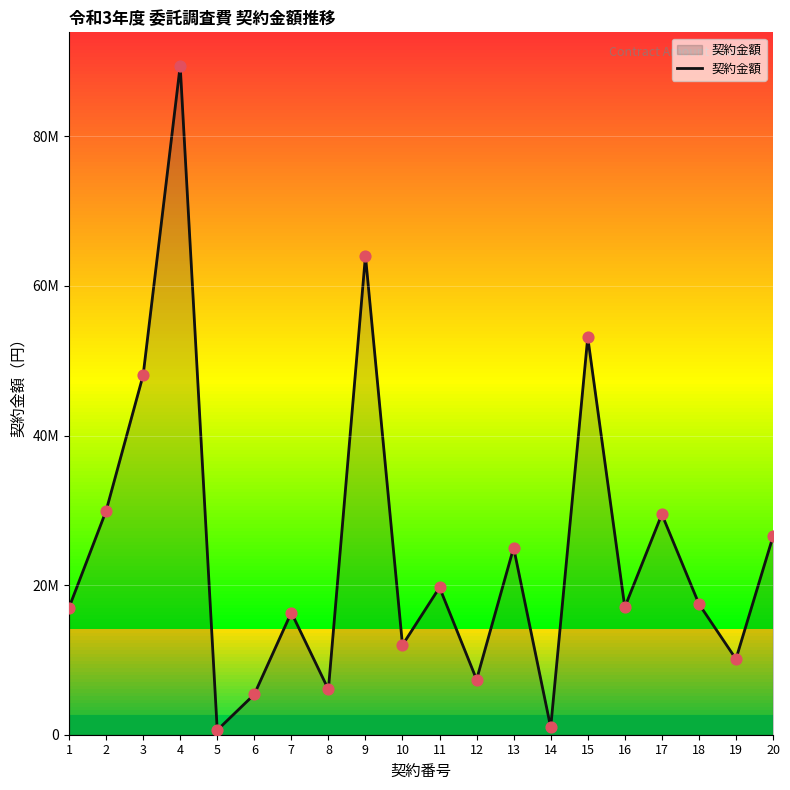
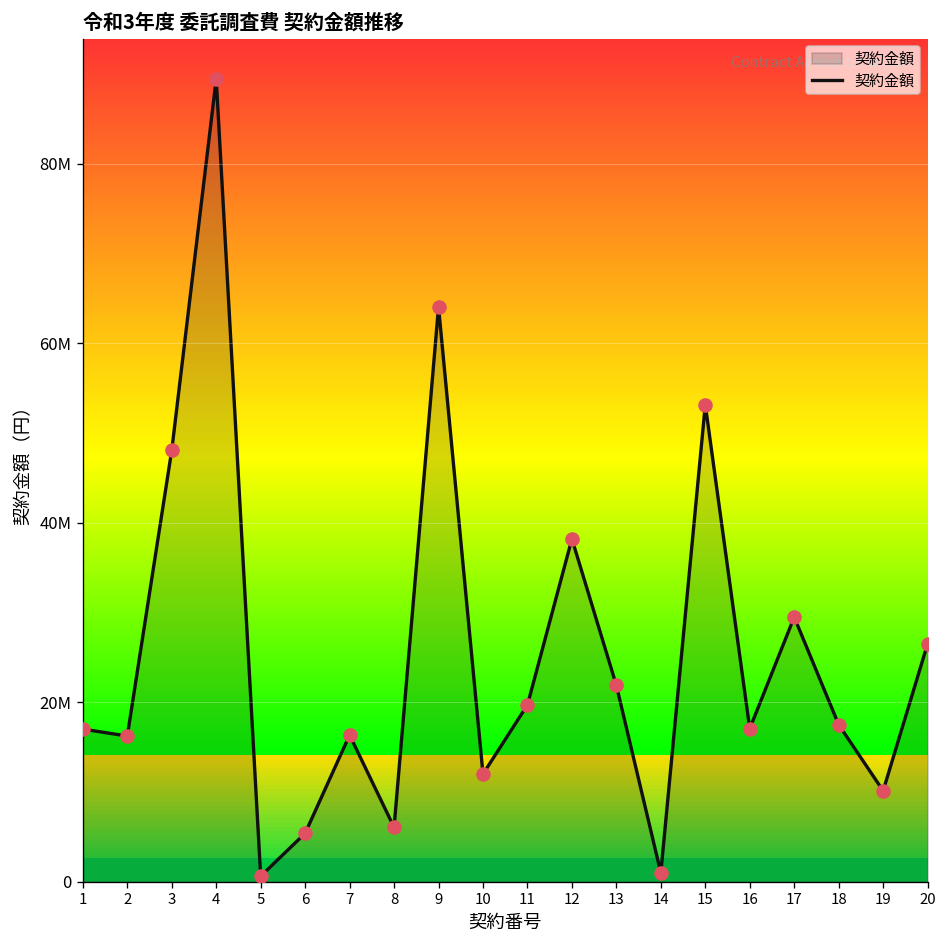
  {
    "契約金額": {
-     "2": 30000000,
+     "2": 16000000,
      "3": 48000000,
      "4": 89000000,
      "5": 1000000,
      "6": 5000000,
      "7": 16000000,
      "8": 6000000,
      "9": 64000000,
      "10": 12000000,
      "11": 20000000,
-     "12": 7000000,
-     "13": 25000000,
+     "12": 38000000,
+     "13": 22000000,
      "14": 1000000,
      "15": 53000000,
      "16": 17000000,
      "17": 29000000,
      "18": 17000000,
      "19": 10000000
    }
  }
